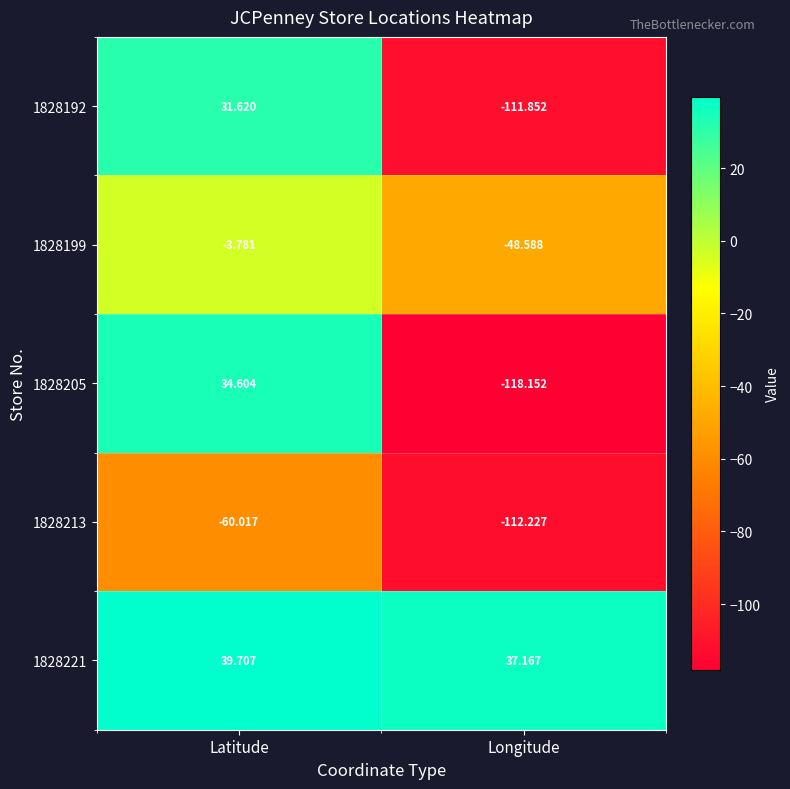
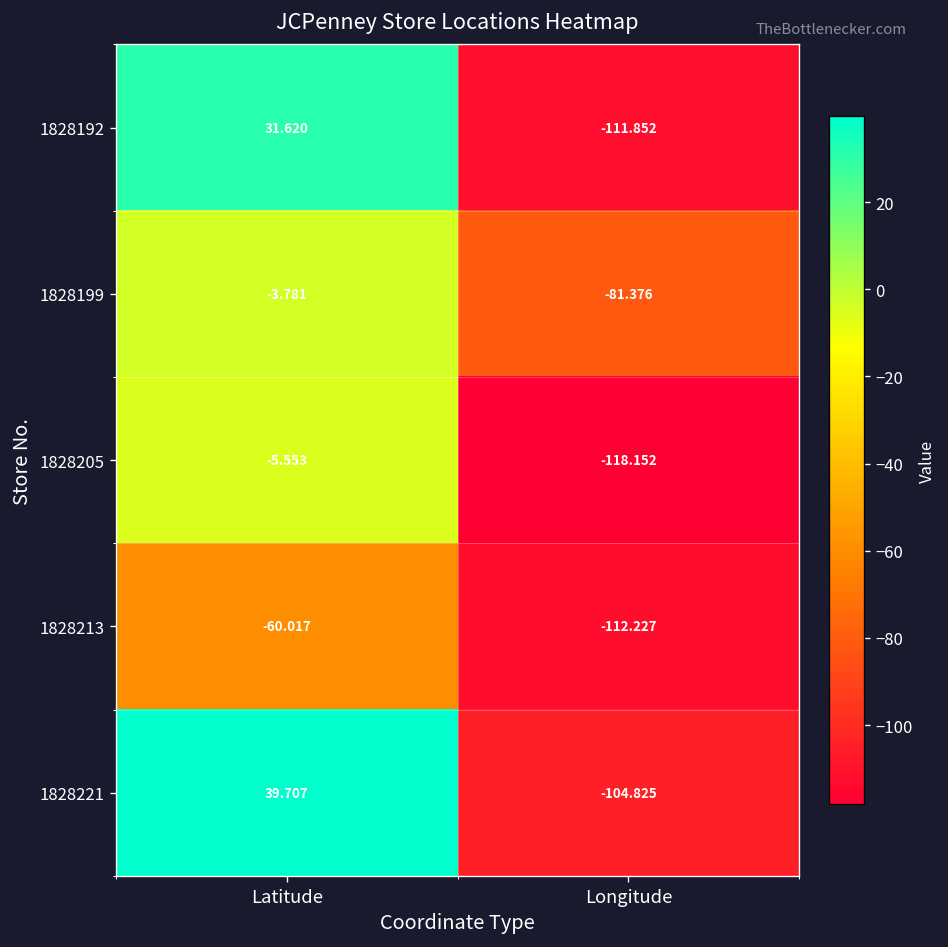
  {
    "1828192": {
      "Latitude": 31.620,
      "Longitude": -111.852
    },
    "1828199": {
      "Latitude": -3.781,
-     "Longitude": -48.588
+     "Longitude": -81.376
    },
    "1828205": {
-     "Latitude": 34.604,
+     "Latitude": -5.553,
      "Longitude": -118.152
    },
    "1828213": {
      "Latitude": -60.017,
      "Longitude": -112.227
    },
    "1828221": {
      "Latitude": 39.707,
-     "Longitude": 37.167
+     "Longitude": -104.825
    }
  }
